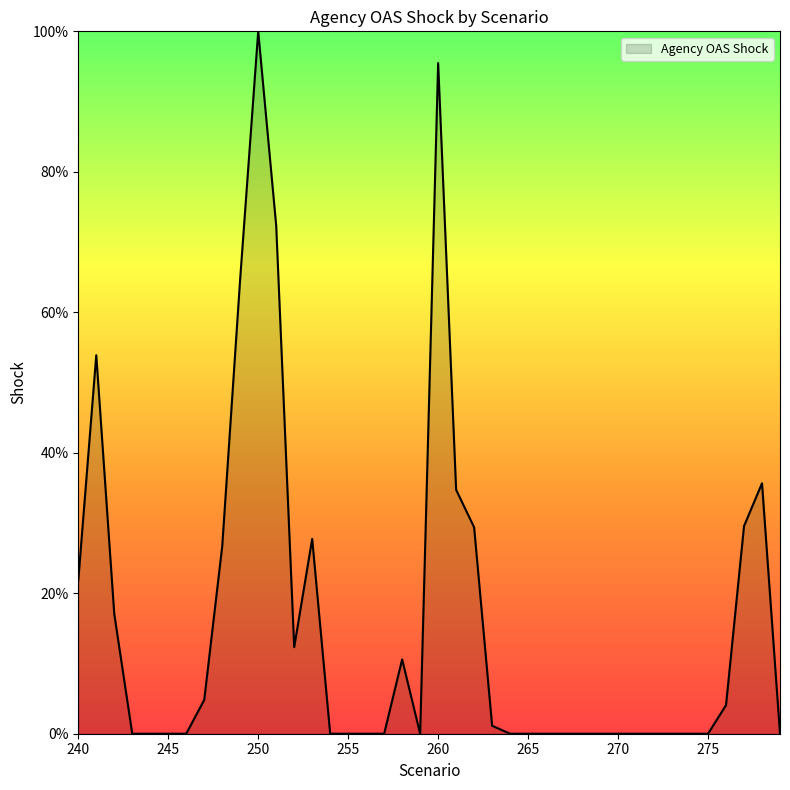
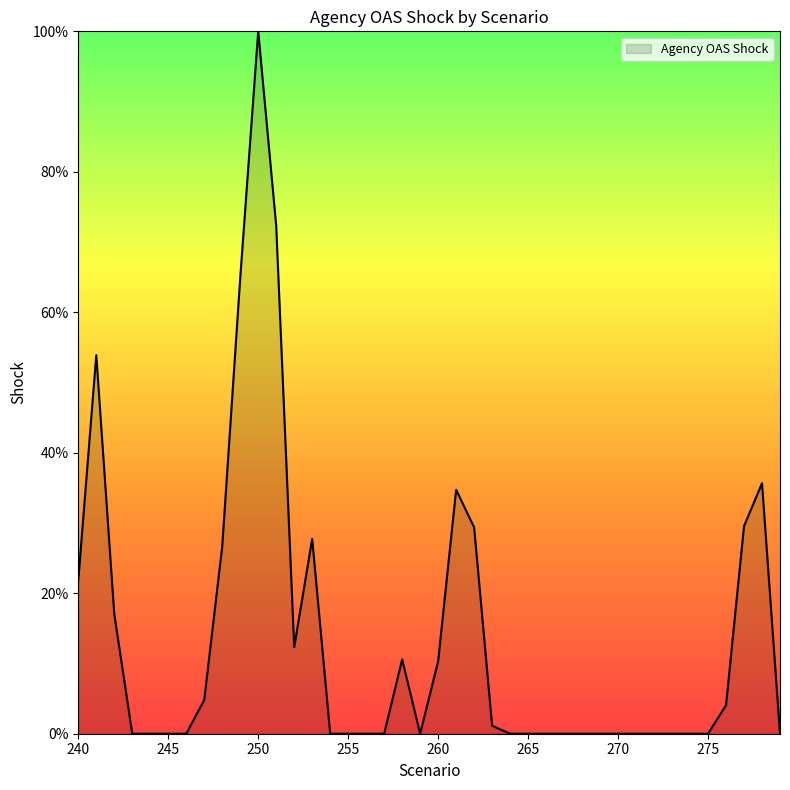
  {
    "240": "22%",
    "245": "0%",
    "250": "100%",
    "255": "0%",
-   "260": "95%",
+   "260": "10%",
    "265": "0%",
    "270": "0%",
    "275": "0%"
  }
